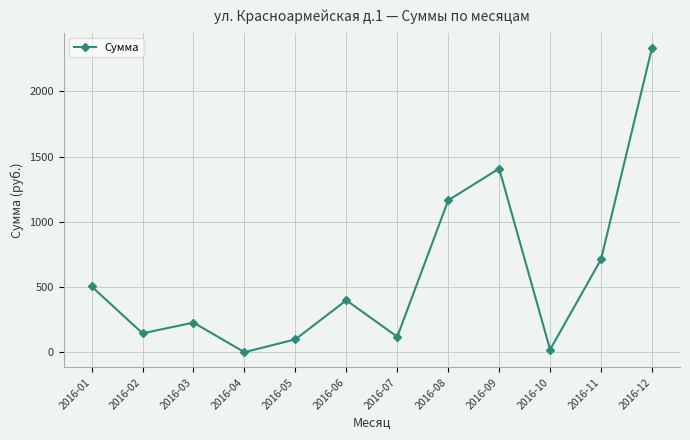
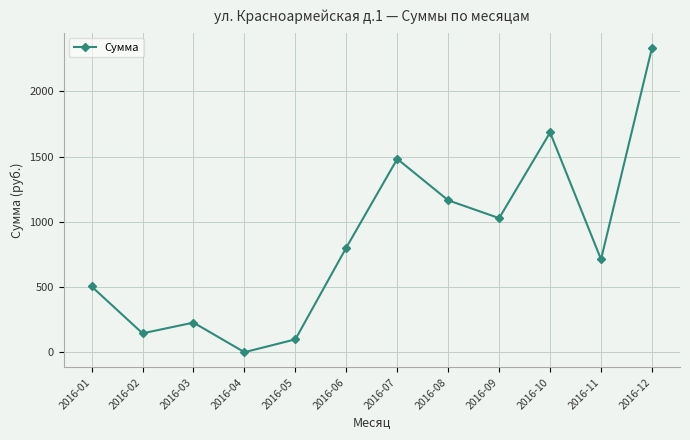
  {
    "2016-01": 500,
    "2016-02": 140,
    "2016-03": 230,
    "2016-04": 0,
    "2016-05": 100,
-   "2016-06": 400,
-   "2016-07": 120,
+   "2016-06": 800,
+   "2016-07": 1480,
    "2016-08": 1160,
-   "2016-09": 1410,
-   "2016-10": 20,
+   "2016-09": 1030,
+   "2016-10": 1680,
    "2016-11": 710,
    "2016-12": 2330
  }
